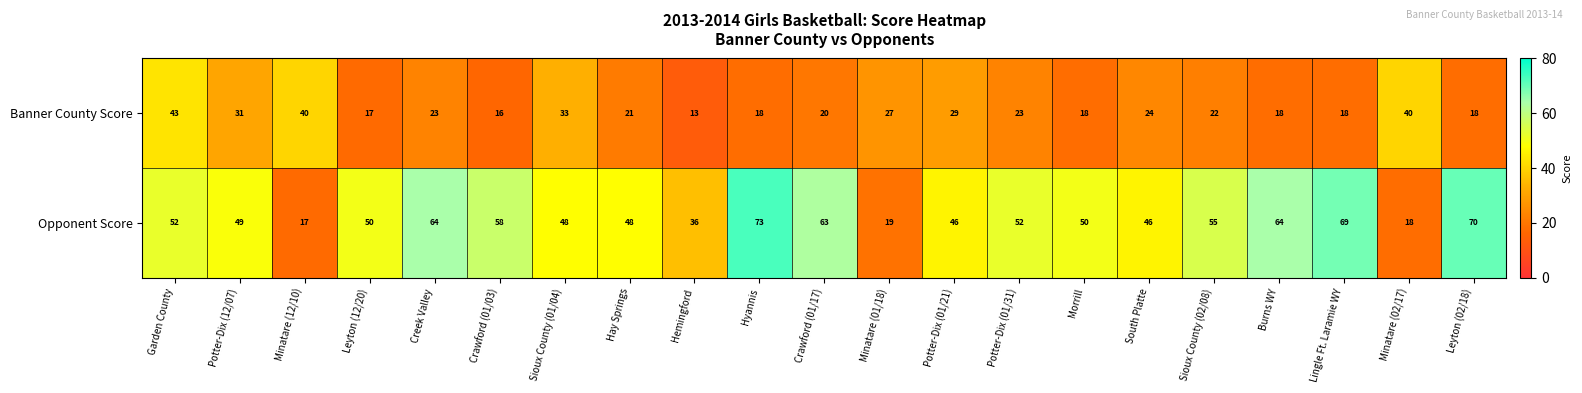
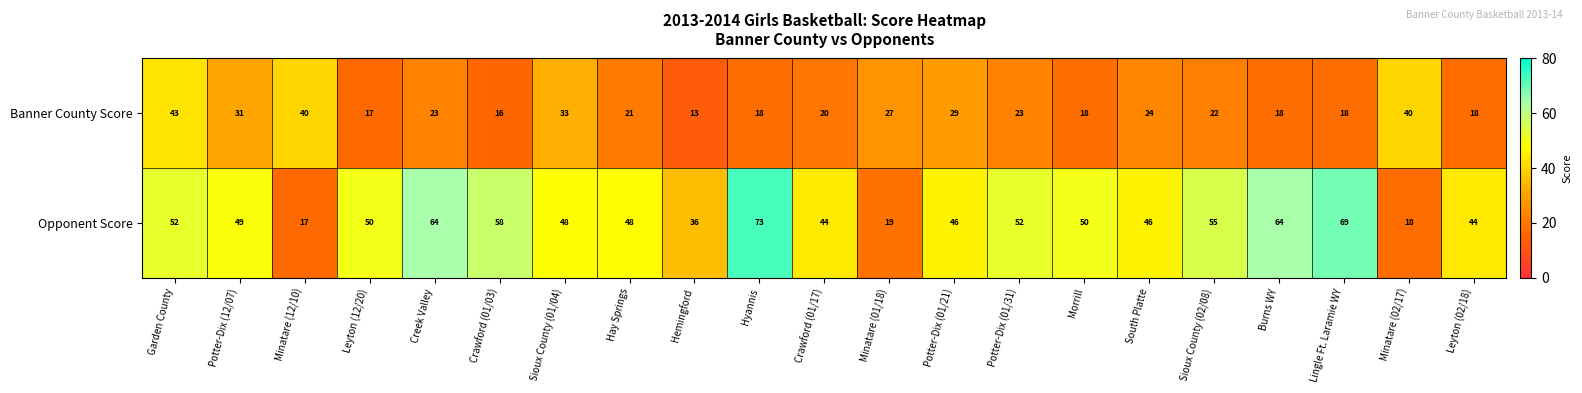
  {
    "Banner County Score": {
      "Garden County": 43,
      "Potter-Dix (12/07)": 31,
      "Minatare (12/10)": 40,
      "Leyton (12/20)": 17,
      "Creek Valley": 23,
      "Crawford (01/03)": 16,
      "Sioux County (01/04)": 33,
      "Hay Springs": 21,
      "Hemingford": 13,
      "Hyannis": 18,
      "Crawford (01/17)": 20,
      "Minatare (01/18)": 27,
      "Potter-Dix (01/21)": 29,
      "Potter-Dix (01/31)": 23,
      "Morrill": 18,
      "South Platte": 24,
      "Sioux County (02/08)": 22,
      "Burns WY": 18,
      "Lingle Ft. Laramie WY": 18,
      "Minatare (02/17)": 40,
      "Leyton (02/18)": 18
    },
    "Opponent Score": {
      "Garden County": 52,
      "Potter-Dix (12/07)": 49,
      "Minatare (12/10)": 17,
      "Leyton (12/20)": 50,
      "Creek Valley": 64,
      "Crawford (01/03)": 58,
      "Sioux County (01/04)": 48,
      "Hay Springs": 48,
      "Hemingford": 36,
      "Hyannis": 73,
-     "Crawford (01/17)": 63,
+     "Crawford (01/17)": 44,
      "Minatare (01/18)": 19,
      "Potter-Dix (01/21)": 46,
      "Potter-Dix (01/31)": 52,
      "Morrill": 50,
      "South Platte": 46,
      "Sioux County (02/08)": 55,
      "Burns WY": 64,
      "Lingle Ft. Laramie WY": 69,
      "Minatare (02/17)": 18,
-     "Leyton (02/18)": 70
+     "Leyton (02/18)": 44
    }
  }
